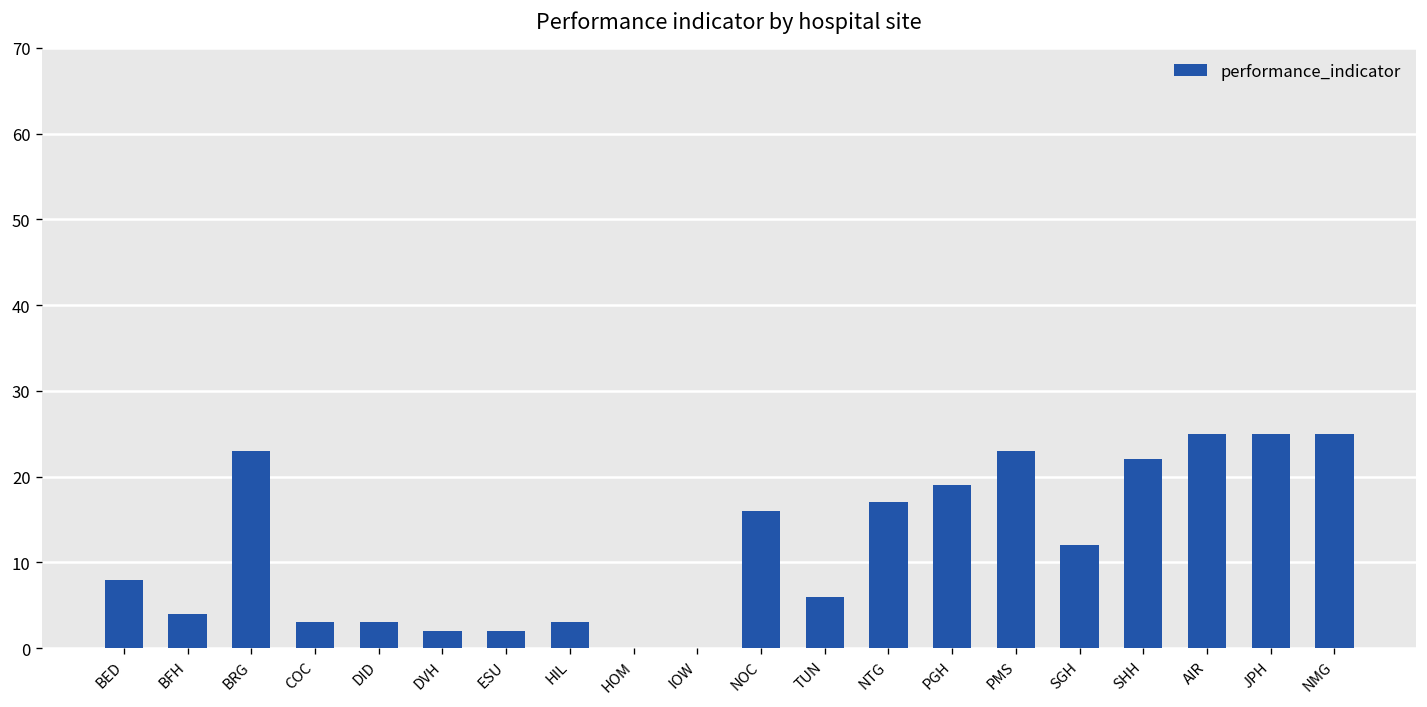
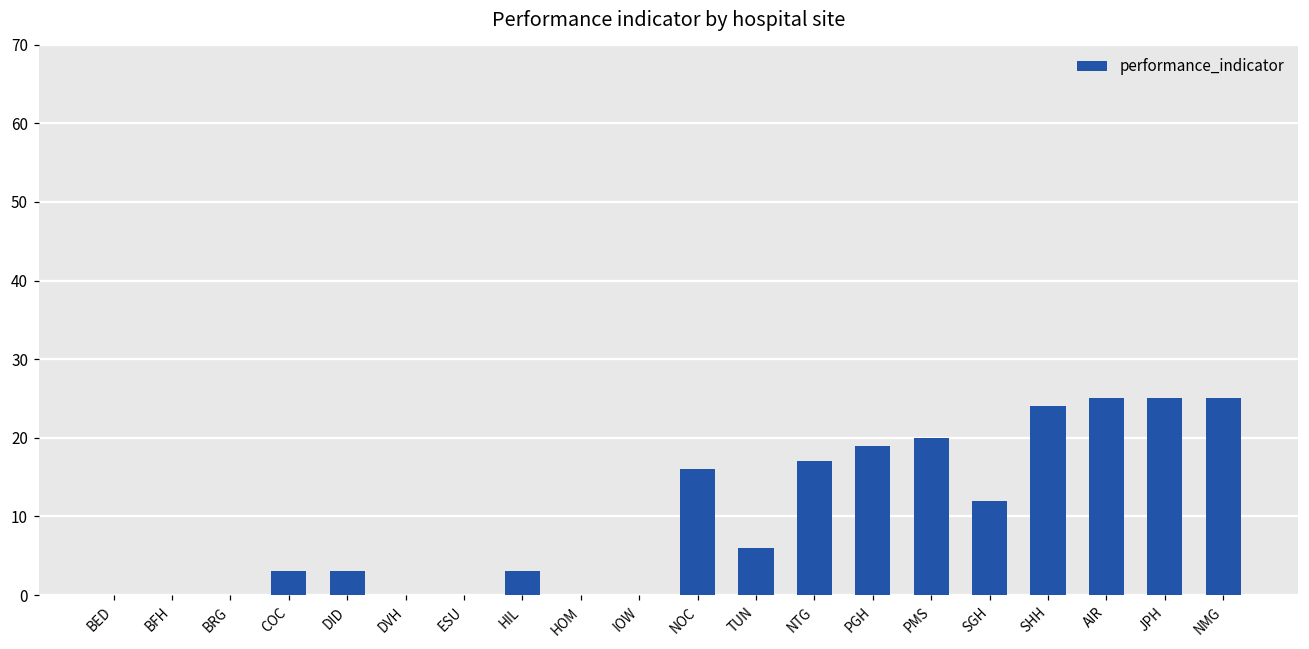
  {
-   "BED": 8,
-   "BFH": 4,
-   "BRG": 23,
+   "BED": 0,
+   "BFH": 0,
+   "BRG": 0,
    "COC": 3,
    "DID": 3,
-   "DVH": 2,
-   "ESU": 2,
+   "DVH": 0,
+   "ESU": 0,
    "HIL": 3,
    "HOM": 0,
    "IOW": 0,
    "NOC": 16,
    "TUN": 6,
    "NTG": 17,
    "PGH": 19,
-   "PMS": 23,
+   "PMS": 20,
    "SGH": 12,
-   "SHH": 22,
+   "SHH": 24,
    "AIR": 25,
    "JPH": 25,
    "NMG": 25
  }
